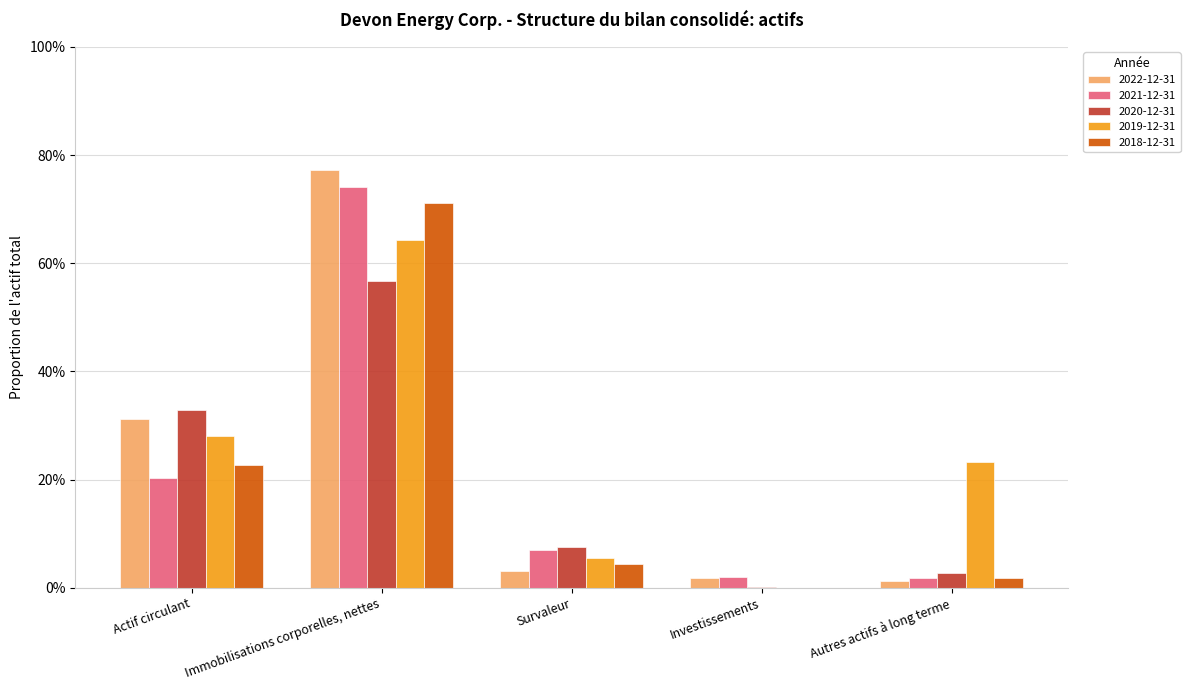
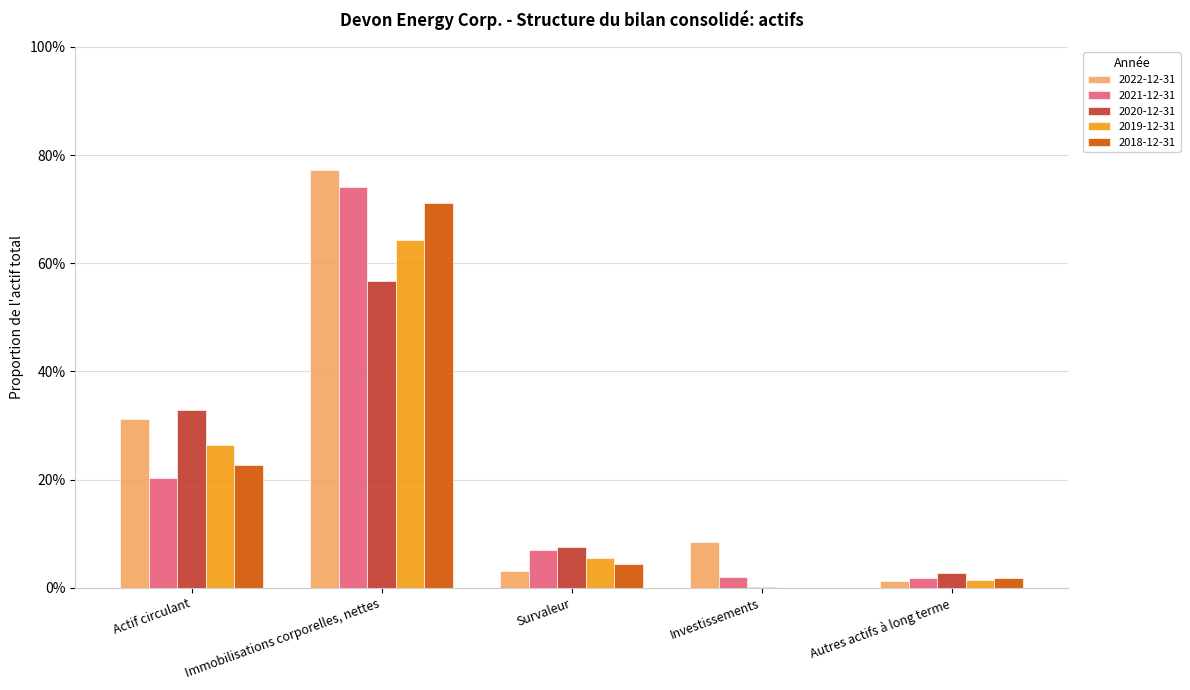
  {
    "2022-12-31": {
      "Actif circulant": "31%",
      "Immobilisations corporelles, nettes": "77%",
      "Survaleur": "3%",
-     "Investissements": "2%",
+     "Investissements": "9%",
      "Autres actifs à long terme": "1%"
    },
    "2021-12-31": {
      "Actif circulant": "20%",
      "Immobilisations corporelles, nettes": "74%",
      "Survaleur": "7%",
      "Investissements": "2%",
      "Autres actifs à long terme": "2%"
    },
    "2019-12-31": {
-     "Actif circulant": "28%",
+     "Actif circulant": "26%",
      "Immobilisations corporelles, nettes": "64%",
      "Survaleur": "5%",
      "Investissements": "0%",
-     "Autres actifs à long terme": "23%"
+     "Autres actifs à long terme": "1%"
    }
  }
